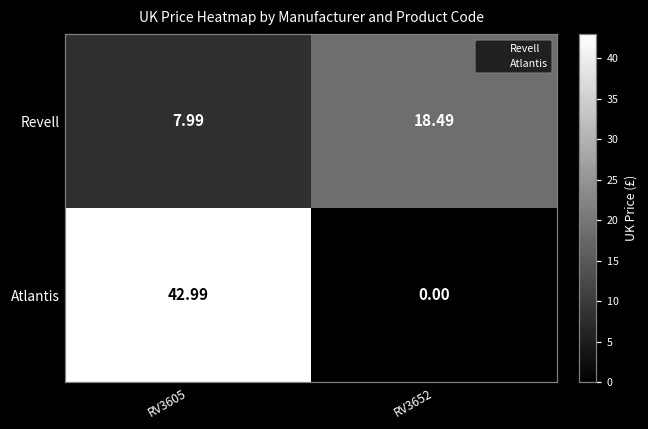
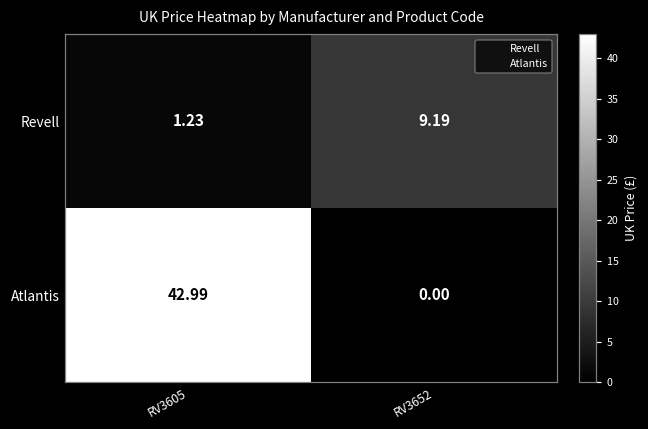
  {
    "Revell": {
-     "RV3605": 7.99,
-     "RV3652": 18.49
+     "RV3605": 1.23,
+     "RV3652": 9.19
    },
    "Atlantis": {
      "RV3605": 42.99,
      "RV3652": 0.00
    }
  }
